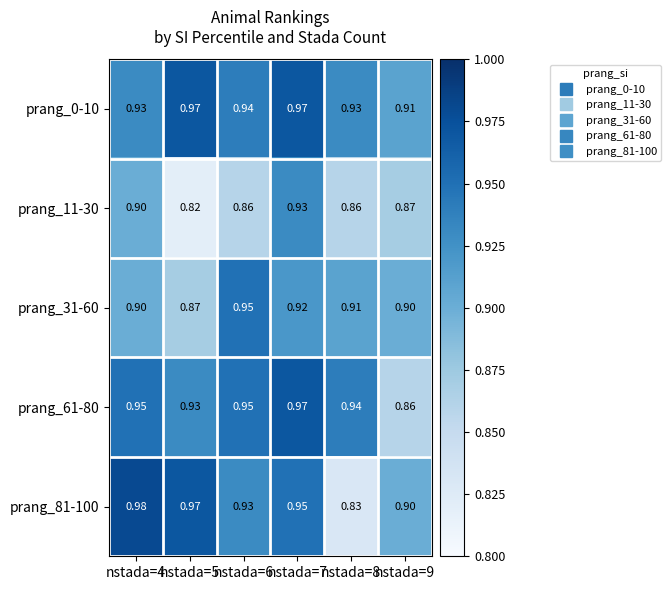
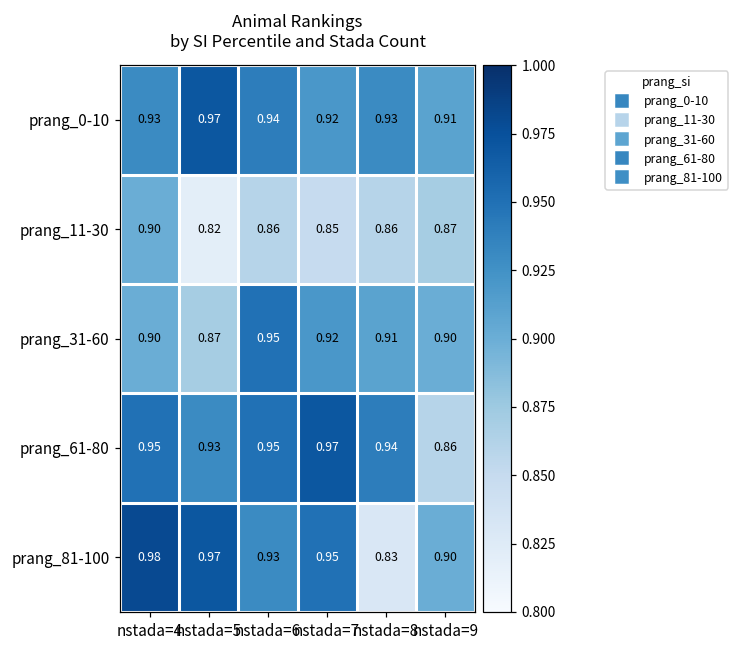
  {
    "prang_0-10": {
      "nstada=4": 0.93,
      "nstada=5": 0.97,
      "nstada=6": 0.94,
-     "nstada=7": 0.97,
+     "nstada=7": 0.92,
      "nstada=8": 0.93,
      "nstada=9": 0.91
    },
    "prang_11-30": {
      "nstada=4": 0.90,
      "nstada=5": 0.82,
      "nstada=6": 0.86,
-     "nstada=7": 0.93,
+     "nstada=7": 0.85,
      "nstada=8": 0.86,
      "nstada=9": 0.87
    },
    "prang_31-60": {
      "nstada=4": 0.90,
      "nstada=5": 0.87,
      "nstada=6": 0.95,
      "nstada=7": 0.92,
      "nstada=8": 0.91,
      "nstada=9": 0.90
    },
    "prang_61-80": {
      "nstada=4": 0.95,
      "nstada=5": 0.93,
      "nstada=6": 0.95,
      "nstada=7": 0.97,
      "nstada=8": 0.94,
      "nstada=9": 0.86
    },
    "prang_81-100": {
      "nstada=4": 0.98,
      "nstada=5": 0.97,
      "nstada=6": 0.93,
      "nstada=7": 0.95,
      "nstada=8": 0.83,
      "nstada=9": 0.90
    }
  }
